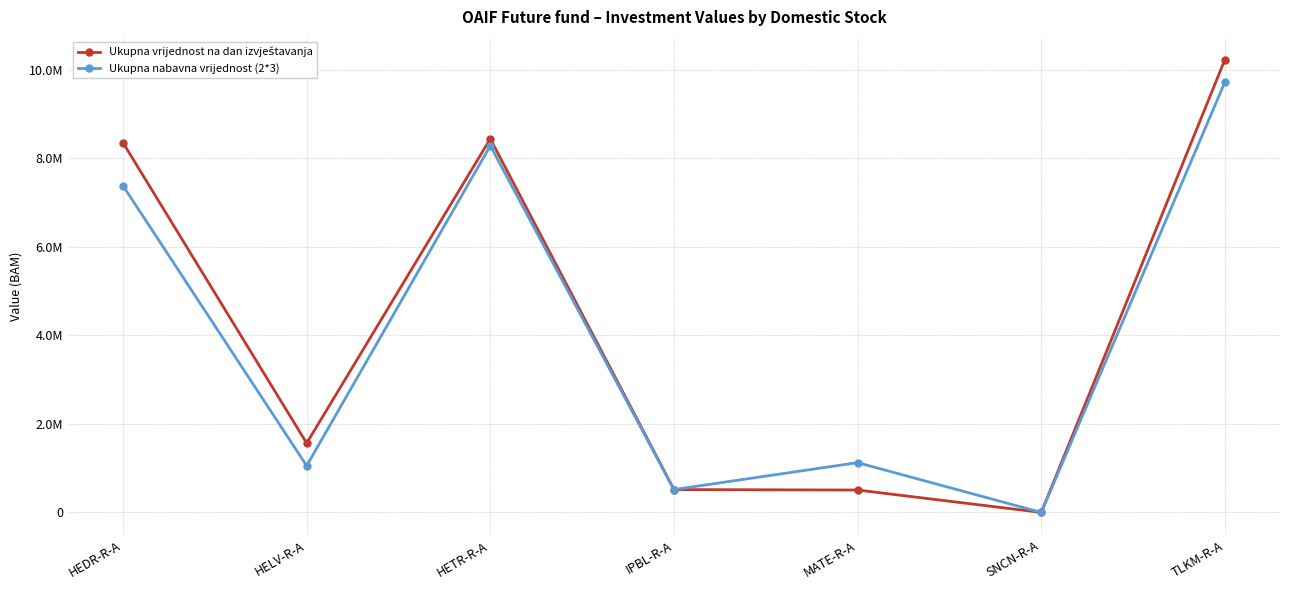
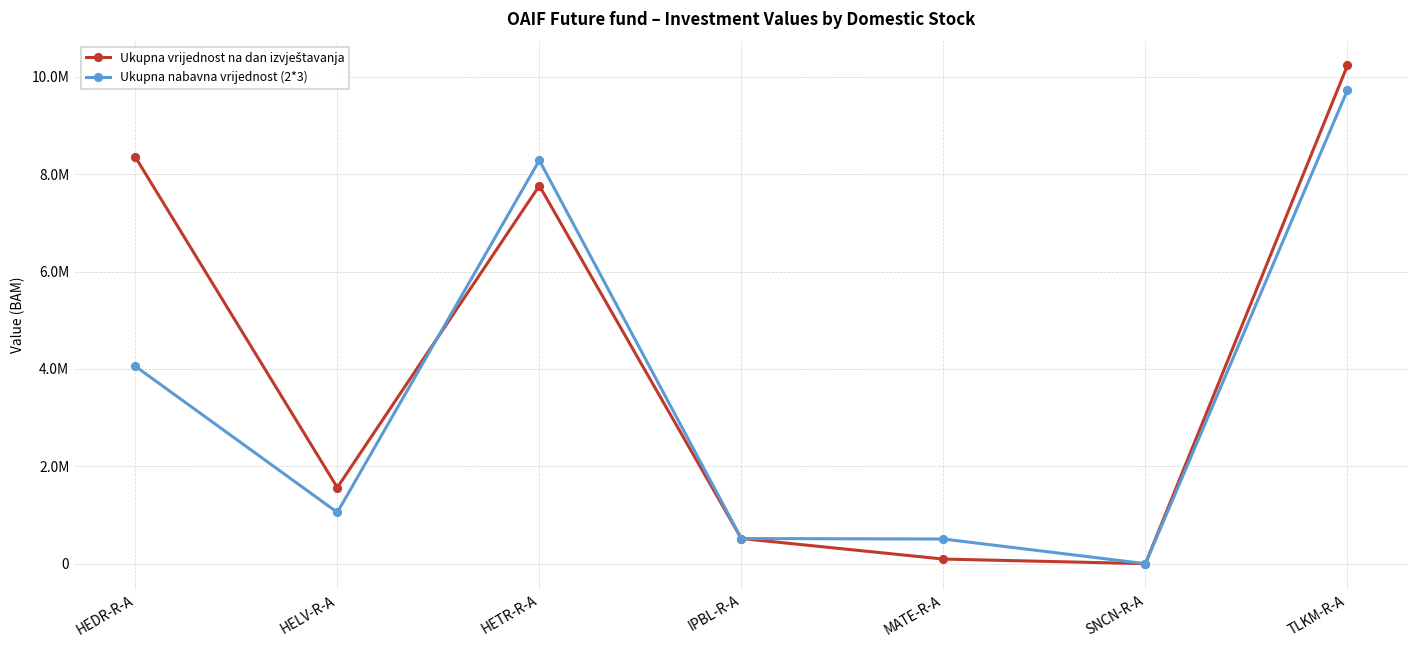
  {
    "Ukupna vrijednost na dan izvještavanja": {
      "HEDR-R-A": 8400000,
      "HELV-R-A": 1600000,
-     "HETR-R-A": 8400000,
-     "MATE-R-A": 500000,
+     "HETR-R-A": 7800000,
+     "MATE-R-A": 100000,
      "TLKM-R-A": 10200000
    },
    "Ukupna nabavna vrijednost (2*3)": {
-     "HEDR-R-A": 7400000,
+     "HEDR-R-A": 4100000,
      "HELV-R-A": 1100000,
      "HETR-R-A": 8300000,
-     "MATE-R-A": 1100000,
+     "MATE-R-A": 500000,
      "TLKM-R-A": 9700000
    }
  }
